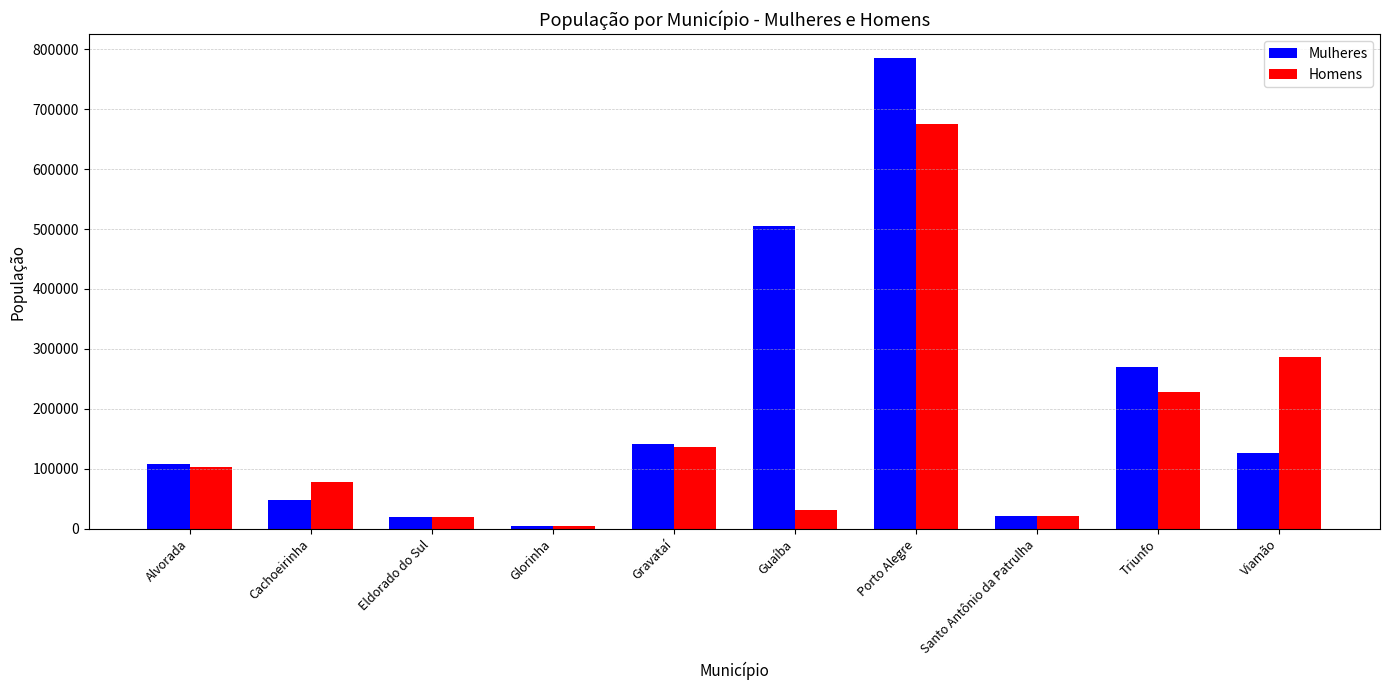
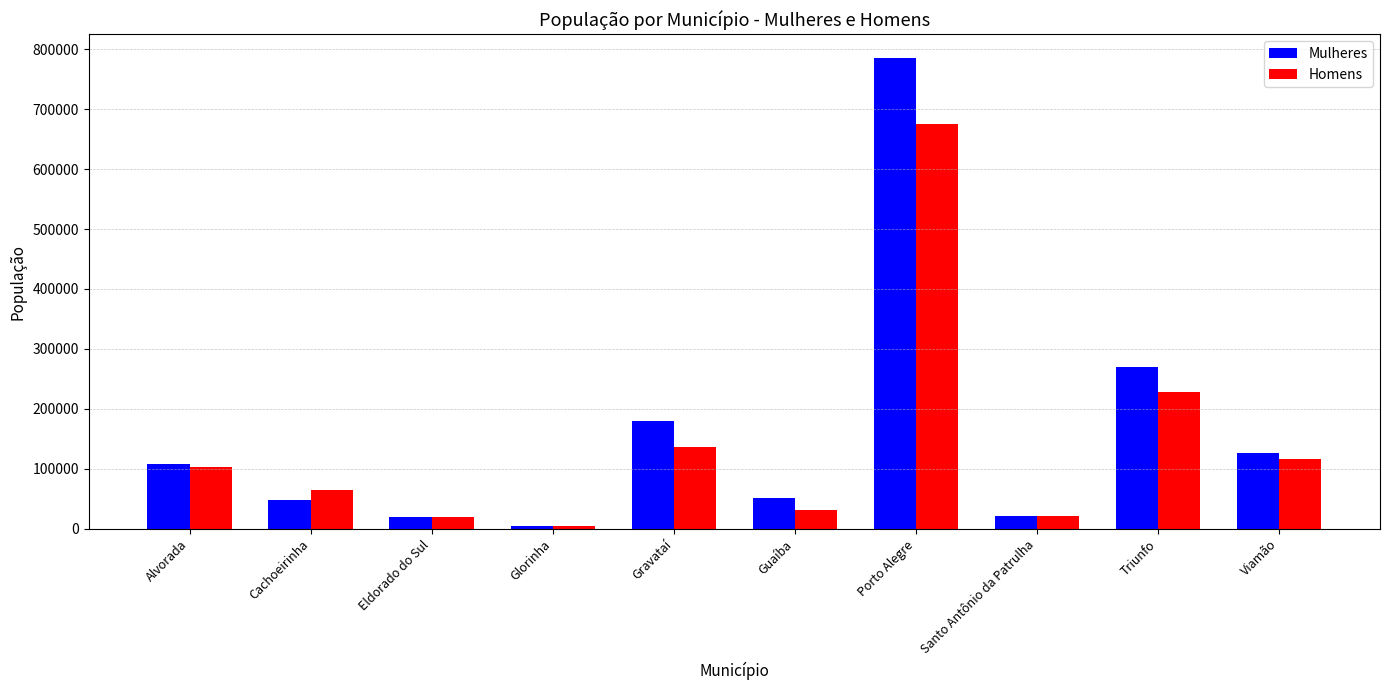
  {
    "Mulheres": {
      "Alvorada": 110000,
      "Cachoeirinha": 50000,
      "Eldorado do Sul": 20000,
-     "Gravataí": 140000,
-     "Guaíba": 500000,
+     "Gravataí": 180000,
+     "Guaíba": 50000,
      "Porto Alegre": 790000,
      "Santo Antônio da Patrulha": 20000,
      "Triunfo": 270000,
      "Viamão": 130000
    },
    "Homens": {
      "Alvorada": 100000,
-     "Cachoeirinha": 80000,
+     "Cachoeirinha": 60000,
      "Eldorado do Sul": 20000,
      "Gravataí": 140000,
      "Guaíba": 30000,
      "Porto Alegre": 670000,
      "Santo Antônio da Patrulha": 20000,
      "Triunfo": 230000,
-     "Viamão": 290000
+     "Viamão": 120000
    }
  }
